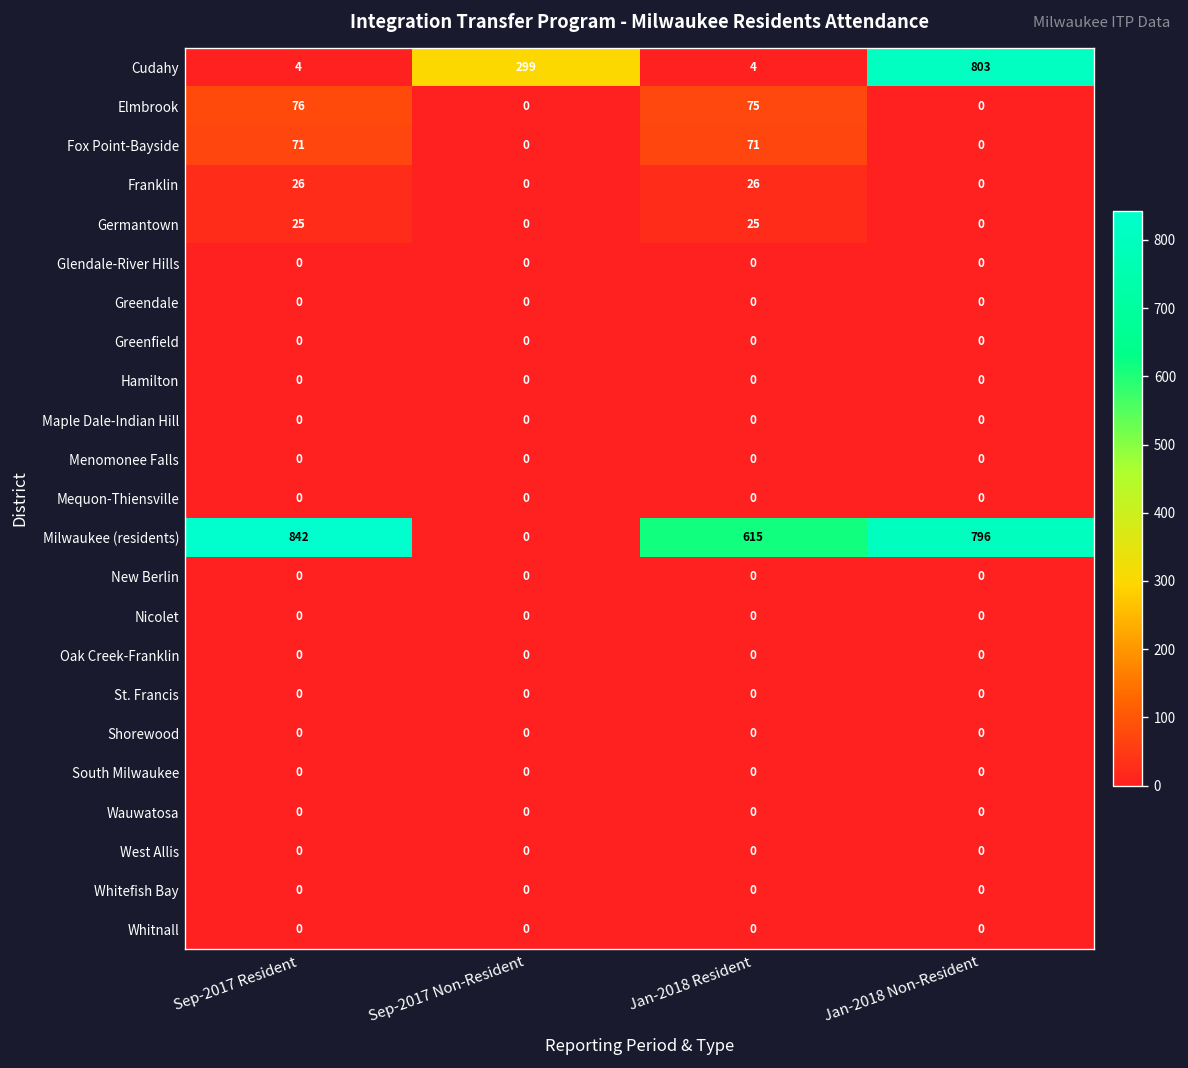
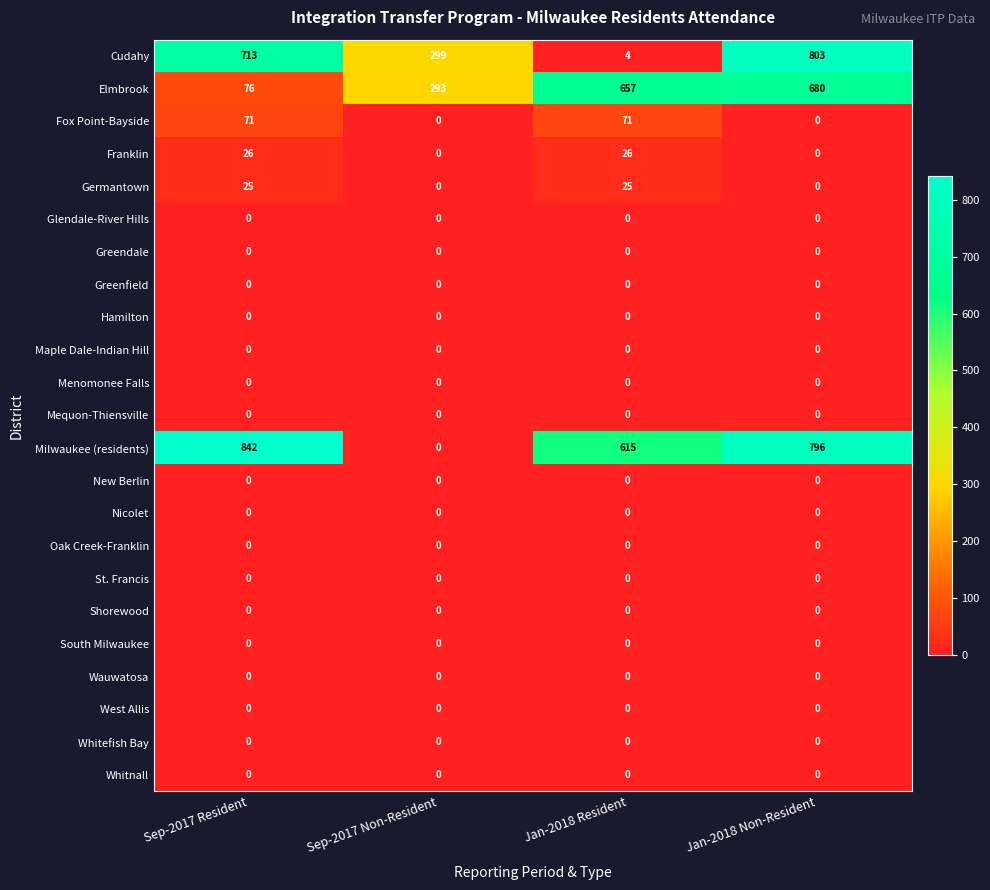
  {
    "Cudahy": {
-     "Sep-2017 Resident": 4,
+     "Sep-2017 Resident": 713,
      "Sep-2017 Non-Resident": 299,
      "Jan-2018 Resident": 4,
      "Jan-2018 Non-Resident": 803
    },
    "Elmbrook": {
      "Sep-2017 Resident": 76,
-     "Sep-2017 Non-Resident": 0,
-     "Jan-2018 Resident": 75,
-     "Jan-2018 Non-Resident": 0
+     "Sep-2017 Non-Resident": 293,
+     "Jan-2018 Resident": 657,
+     "Jan-2018 Non-Resident": 680
    },
    "Fox Point-Bayside": {
      "Sep-2017 Resident": 71,
      "Sep-2017 Non-Resident": 0,
      "Jan-2018 Resident": 71,
      "Jan-2018 Non-Resident": 0
    },
    "Franklin": {
      "Sep-2017 Resident": 26,
      "Sep-2017 Non-Resident": 0,
      "Jan-2018 Resident": 26,
      "Jan-2018 Non-Resident": 0
    },
    "Germantown": {
      "Sep-2017 Resident": 25,
      "Sep-2017 Non-Resident": 0,
      "Jan-2018 Resident": 25,
      "Jan-2018 Non-Resident": 0
    },
    "Glendale-River Hills": {
      "Sep-2017 Resident": 0,
      "Sep-2017 Non-Resident": 0,
      "Jan-2018 Resident": 0,
      "Jan-2018 Non-Resident": 0
    },
    "Greendale": {
      "Sep-2017 Resident": 0,
      "Sep-2017 Non-Resident": 0,
      "Jan-2018 Resident": 0,
      "Jan-2018 Non-Resident": 0
    },
    "Greenfield": {
      "Sep-2017 Resident": 0,
      "Sep-2017 Non-Resident": 0,
      "Jan-2018 Resident": 0,
      "Jan-2018 Non-Resident": 0
    },
    "Hamilton": {
      "Sep-2017 Resident": 0,
      "Sep-2017 Non-Resident": 0,
      "Jan-2018 Resident": 0,
      "Jan-2018 Non-Resident": 0
    },
    "Maple Dale-Indian Hill": {
      "Sep-2017 Resident": 0,
      "Sep-2017 Non-Resident": 0,
      "Jan-2018 Resident": 0,
      "Jan-2018 Non-Resident": 0
    },
    "Menomonee Falls": {
      "Sep-2017 Resident": 0,
      "Sep-2017 Non-Resident": 0,
      "Jan-2018 Resident": 0,
      "Jan-2018 Non-Resident": 0
    },
    "Mequon-Thiensville": {
      "Sep-2017 Resident": 0,
      "Sep-2017 Non-Resident": 0,
      "Jan-2018 Resident": 0,
      "Jan-2018 Non-Resident": 0
    },
    "Milwaukee (residents)": {
      "Sep-2017 Resident": 842,
      "Sep-2017 Non-Resident": 0,
      "Jan-2018 Resident": 615,
      "Jan-2018 Non-Resident": 796
    },
    "New Berlin": {
      "Sep-2017 Resident": 0,
      "Sep-2017 Non-Resident": 0,
      "Jan-2018 Resident": 0,
      "Jan-2018 Non-Resident": 0
    },
    "Nicolet": {
      "Sep-2017 Resident": 0,
      "Sep-2017 Non-Resident": 0,
      "Jan-2018 Resident": 0,
      "Jan-2018 Non-Resident": 0
    },
    "Oak Creek-Franklin": {
      "Sep-2017 Resident": 0,
      "Sep-2017 Non-Resident": 0,
      "Jan-2018 Resident": 0,
      "Jan-2018 Non-Resident": 0
    },
    "St. Francis": {
      "Sep-2017 Resident": 0,
      "Sep-2017 Non-Resident": 0,
      "Jan-2018 Resident": 0,
      "Jan-2018 Non-Resident": 0
    },
    "Shorewood": {
      "Sep-2017 Resident": 0,
      "Sep-2017 Non-Resident": 0,
      "Jan-2018 Resident": 0,
      "Jan-2018 Non-Resident": 0
    },
    "South Milwaukee": {
      "Sep-2017 Resident": 0,
      "Sep-2017 Non-Resident": 0,
      "Jan-2018 Resident": 0,
      "Jan-2018 Non-Resident": 0
    },
    "Wauwatosa": {
      "Sep-2017 Resident": 0,
      "Sep-2017 Non-Resident": 0,
      "Jan-2018 Resident": 0,
      "Jan-2018 Non-Resident": 0
    },
    "West Allis": {
      "Sep-2017 Resident": 0,
      "Sep-2017 Non-Resident": 0,
      "Jan-2018 Resident": 0,
      "Jan-2018 Non-Resident": 0
    },
    "Whitefish Bay": {
      "Sep-2017 Resident": 0,
      "Sep-2017 Non-Resident": 0,
      "Jan-2018 Resident": 0,
      "Jan-2018 Non-Resident": 0
    },
    "Whitnall": {
      "Sep-2017 Resident": 0,
      "Sep-2017 Non-Resident": 0,
      "Jan-2018 Resident": 0,
      "Jan-2018 Non-Resident": 0
    }
  }
